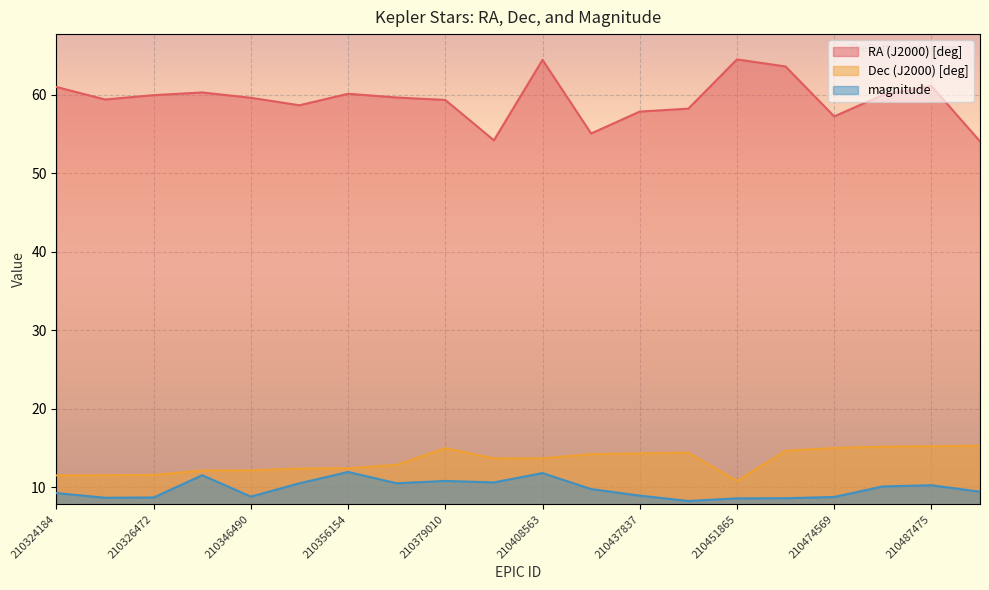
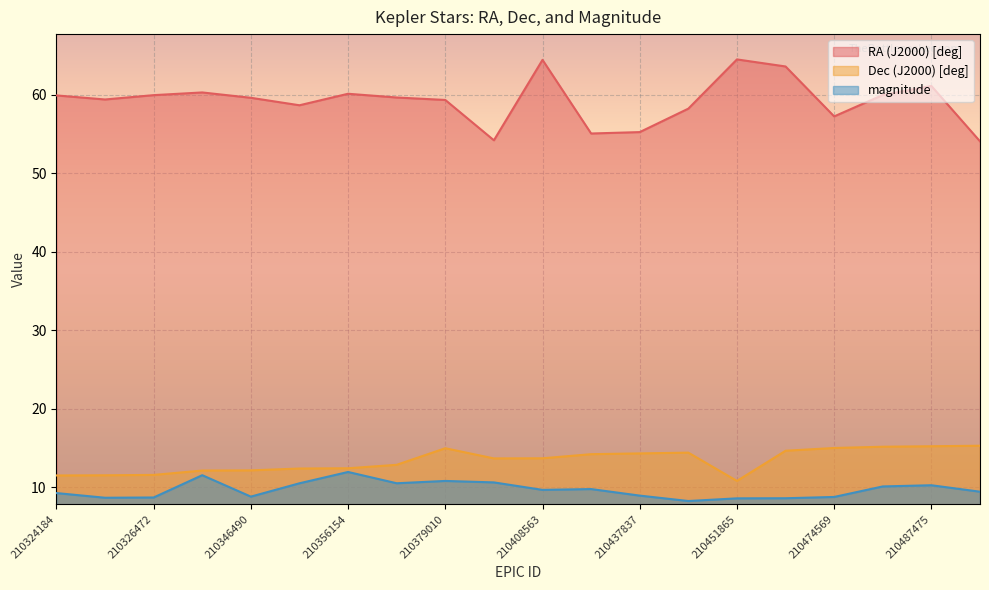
  {
    "RA (J2000) [deg]": {
-     "210324184": 61,
+     "210324184": 60,
      "210326472": 60,
      "210346490": 60,
      "210356154": 60,
      "210379010": 59,
      "210408563": 64,
-     "210437837": 58,
+     "210437837": 55,
      "210451865": 65,
      "210474569": 57
    },
    "Dec (J2000) [deg]": {
      "210324184": 11,
      "210326472": 12,
      "210346490": 12,
      "210356154": 12,
      "210379010": 15,
      "210408563": 14,
      "210437837": 14,
      "210451865": 11,
      "210474569": 15,
      "210487475": 15
    },
    "magnitude": {
      "210324184": 9,
      "210326472": 9,
      "210346490": 9,
      "210356154": 12,
      "210379010": 11,
-     "210408563": 12,
+     "210408563": 10,
      "210437837": 9,
      "210451865": 9,
      "210474569": 9,
      "210487475": 10
    }
  }
